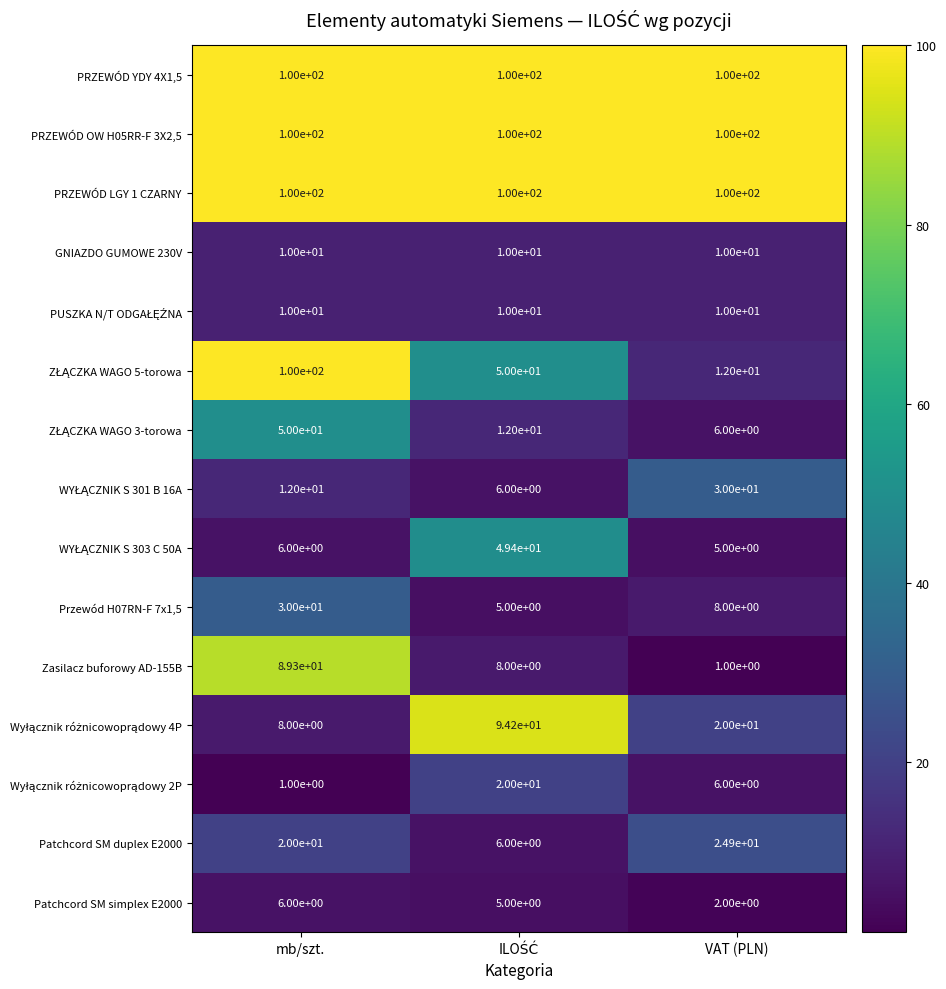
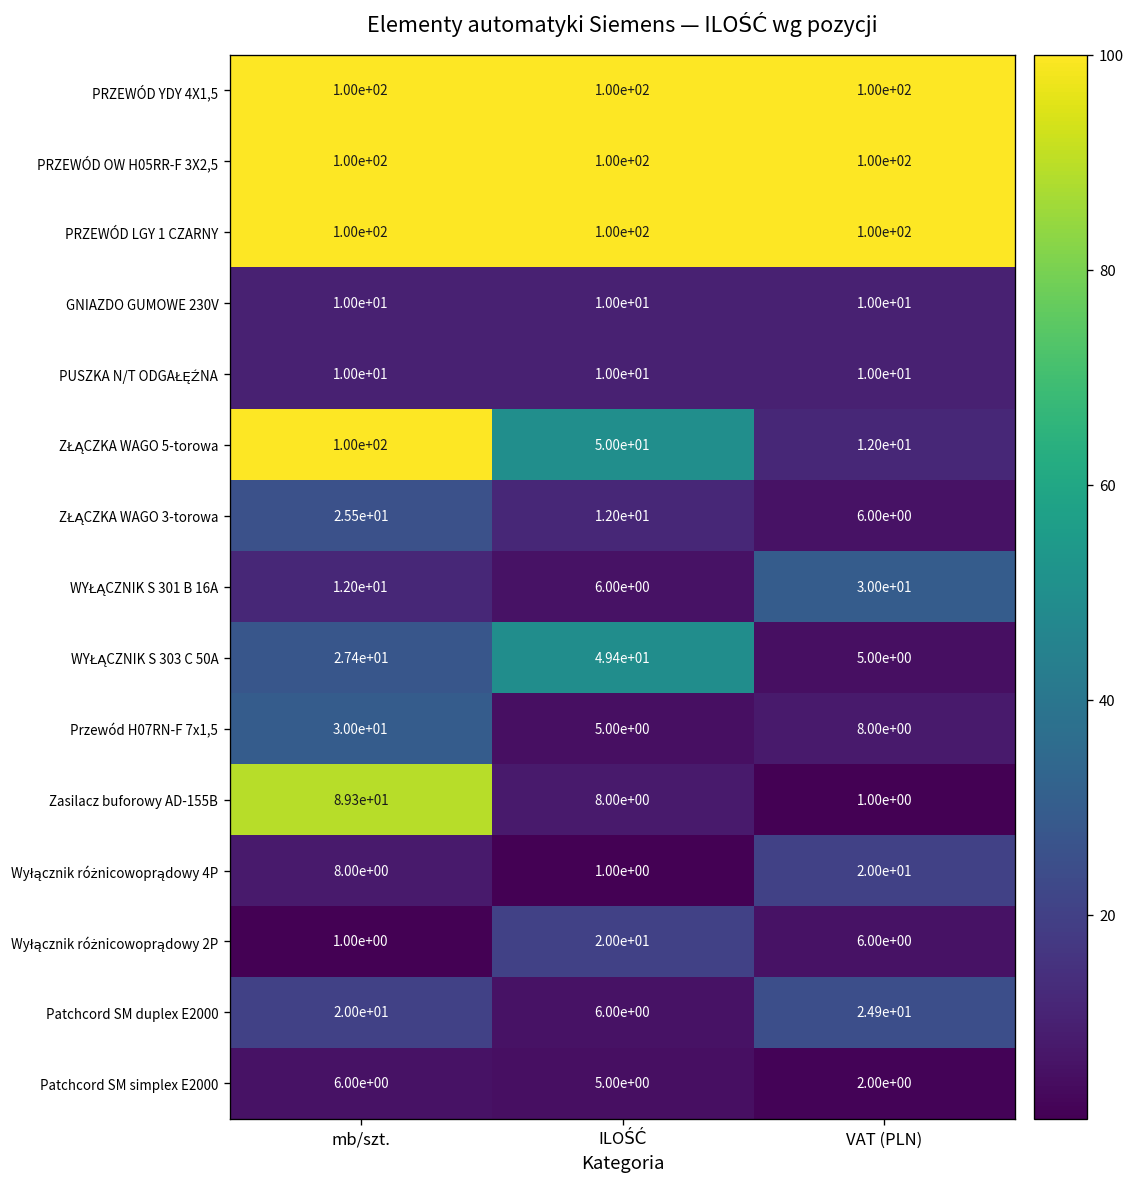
  {
    "PRZEWÓD YDY 4X1,5": {
      "mb/szt.": "1.00e+02",
      "ILOŚĆ": "1.00e+02",
      "VAT (PLN)": "1.00e+02"
    },
    "PRZEWÓD OW H05RR-F 3X2,5": {
      "mb/szt.": "1.00e+02",
      "ILOŚĆ": "1.00e+02",
      "VAT (PLN)": "1.00e+02"
    },
    "PRZEWÓD LGY 1 CZARNY": {
      "mb/szt.": "1.00e+02",
      "ILOŚĆ": "1.00e+02",
      "VAT (PLN)": "1.00e+02"
    },
    "GNIAZDO GUMOWE 230V": {
      "mb/szt.": "1.00e+01",
      "ILOŚĆ": "1.00e+01",
      "VAT (PLN)": "1.00e+01"
    },
    "PUSZKA N/T ODGAŁĘŹNA": {
      "mb/szt.": "1.00e+01",
      "ILOŚĆ": "1.00e+01",
      "VAT (PLN)": "1.00e+01"
    },
    "ZŁĄCZKA WAGO 5-torowa": {
      "mb/szt.": "1.00e+02",
      "ILOŚĆ": "5.00e+01",
      "VAT (PLN)": "1.20e+01"
    },
    "ZŁĄCZKA WAGO 3-torowa": {
-     "mb/szt.": "5.00e+01",
+     "mb/szt.": "2.55e+01",
      "ILOŚĆ": "1.20e+01",
      "VAT (PLN)": "6.00e+00"
    },
    "WYŁĄCZNIK S 301 B 16A": {
      "mb/szt.": "1.20e+01",
      "ILOŚĆ": "6.00e+00",
      "VAT (PLN)": "3.00e+01"
    },
    "WYŁĄCZNIK S 303 C 50A": {
-     "mb/szt.": "6.00e+00",
+     "mb/szt.": "2.74e+01",
      "ILOŚĆ": "4.94e+01",
      "VAT (PLN)": "5.00e+00"
    },
    "Przewód H07RN-F 7x1,5": {
      "mb/szt.": "3.00e+01",
      "ILOŚĆ": "5.00e+00",
      "VAT (PLN)": "8.00e+00"
    },
    "Zasilacz buforowy AD-155B": {
      "mb/szt.": "8.93e+01",
      "ILOŚĆ": "8.00e+00",
      "VAT (PLN)": "1.00e+00"
    },
    "Wyłącznik różnicowoprądowy 4P": {
      "mb/szt.": "8.00e+00",
-     "ILOŚĆ": "9.42e+01",
+     "ILOŚĆ": "1.00e+00",
      "VAT (PLN)": "2.00e+01"
    },
    "Wyłącznik różnicowoprądowy 2P": {
      "mb/szt.": "1.00e+00",
      "ILOŚĆ": "2.00e+01",
      "VAT (PLN)": "6.00e+00"
    },
    "Patchcord SM duplex E2000": {
      "mb/szt.": "2.00e+01",
      "ILOŚĆ": "6.00e+00",
      "VAT (PLN)": "2.49e+01"
    },
    "Patchcord SM simplex E2000": {
      "mb/szt.": "6.00e+00",
      "ILOŚĆ": "5.00e+00",
      "VAT (PLN)": "2.00e+00"
    }
  }
